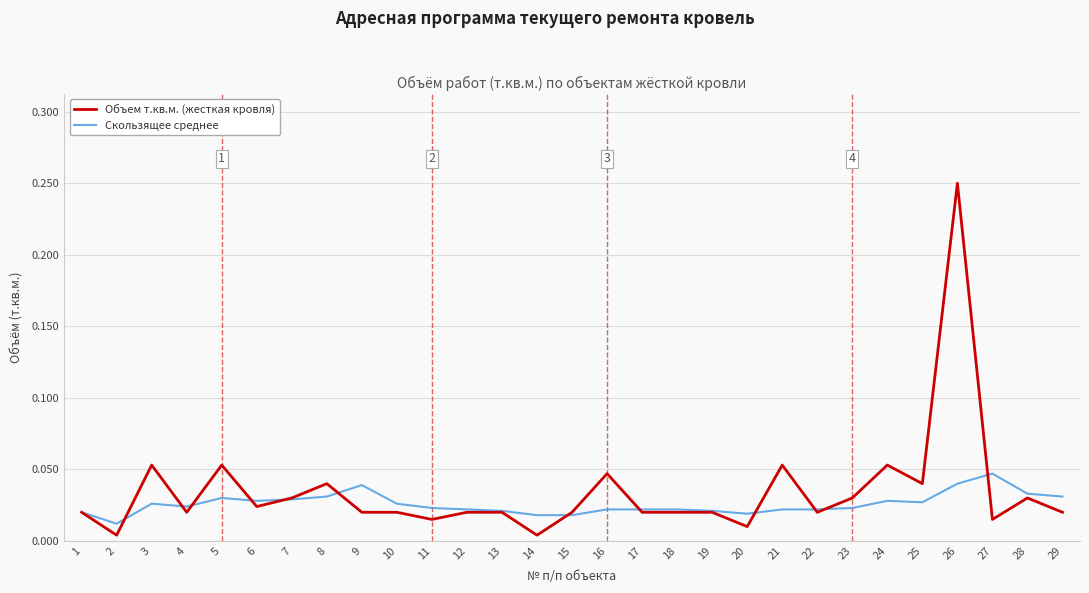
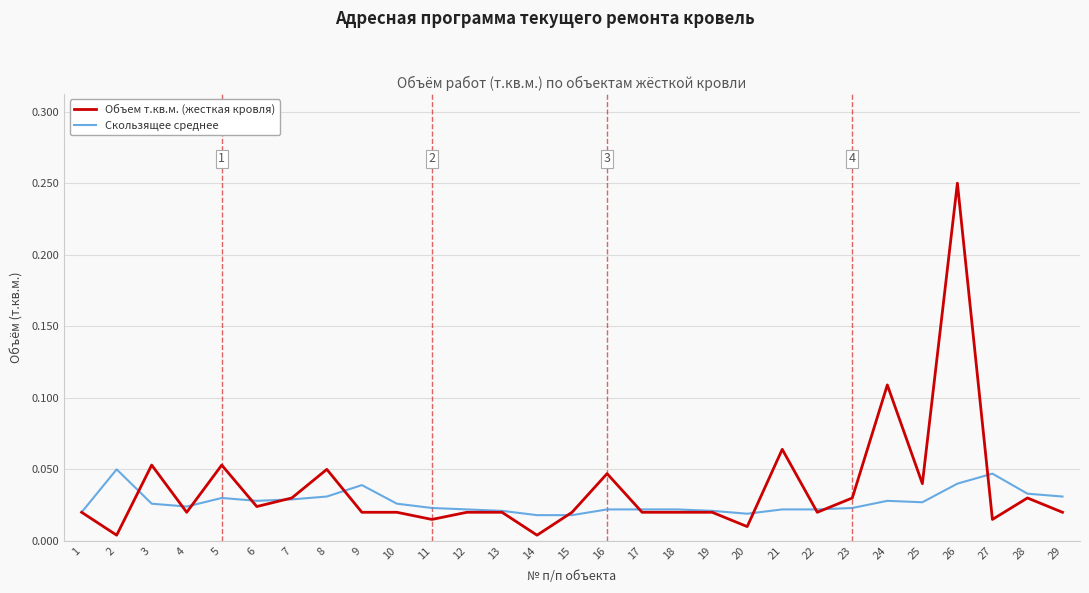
  {
    "Объем т.кв.м. (жесткая кровля)": {
      "2": 0.004,
      "3": 0.053,
      "4": 0.020,
      "5": 0.053,
      "6": 0.024,
-     "8": 0.04,
+     "8": 0.05,
      "9": 0.020,
      "10": 0.020,
      "11": 0.015,
      "12": 0.020,
      "14": 0.004,
      "15": 0.020,
      "16": 0.047,
      "17": 0.020,
      "18": 0.020,
      "20": 0.010,
-     "21": 0.053,
+     "21": 0.064,
      "22": 0.020,
      "23": 0.030,
-     "24": 0.053,
+     "24": 0.109,
      "25": 0.040,
      "26": 0.250,
      "27": 0.015,
      "28": 0.030,
      "29": 0.020
    },
    "Скользящее среднее": {
-     "2": 0.012,
+     "2": 0.050,
      "3": 0.026,
      "4": 0.024,
      "5": 0.030,
      "6": 0.028,
      "8": 0.031,
      "9": 0.039,
      "10": 0.026,
      "11": 0.023,
      "12": 0.022,
      "14": 0.018,
      "15": 0.018,
      "16": 0.022,
      "17": 0.022,
      "18": 0.022,
      "20": 0.019,
      "21": 0.022,
      "22": 0.022,
      "23": 0.023,
      "24": 0.028,
      "25": 0.027,
      "26": 0.040,
      "27": 0.047,
      "28": 0.033,
      "29": 0.031
    }
  }
